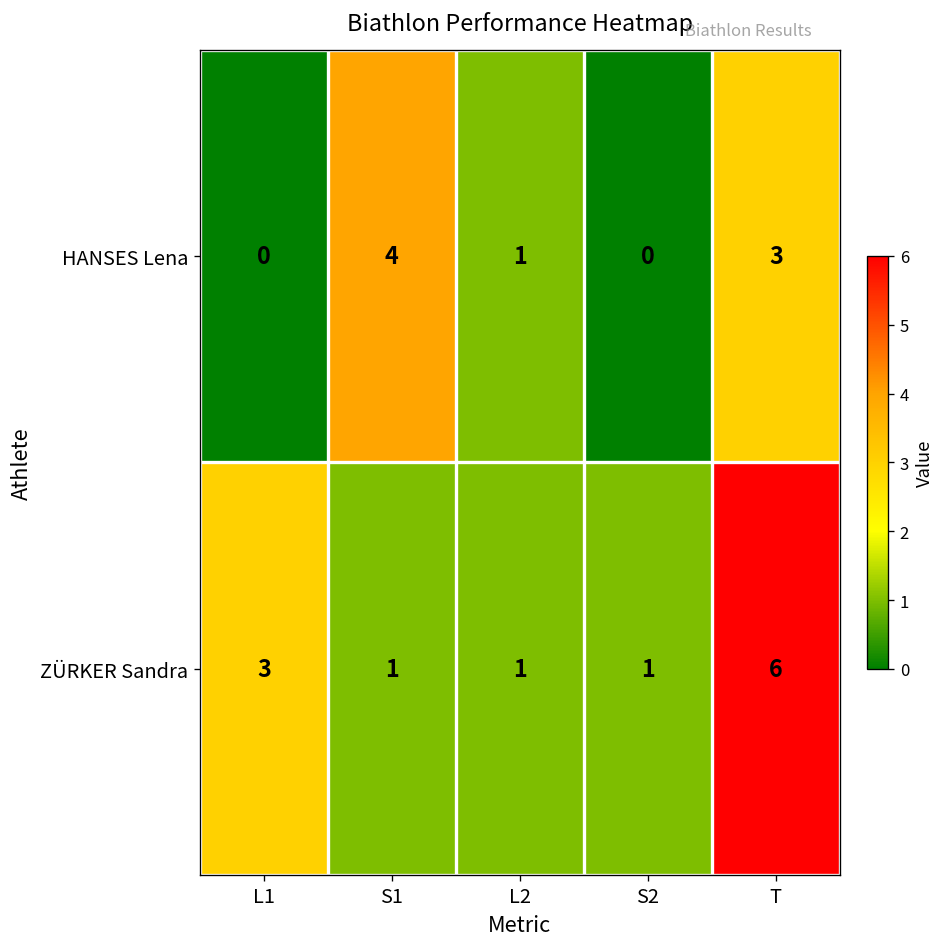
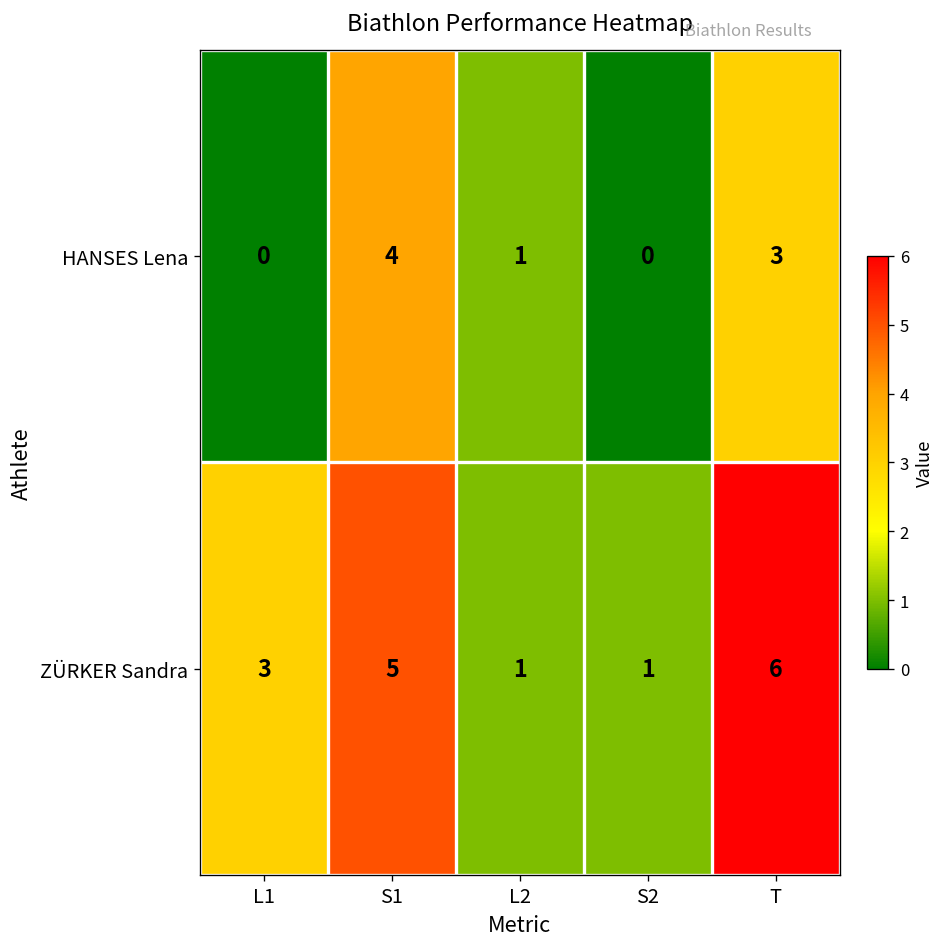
  {
    "HANSES Lena": {
      "L1": 0,
      "S1": 4,
      "L2": 1,
      "S2": 0,
      "T": 3
    },
    "ZÜRKER Sandra": {
      "L1": 3,
-     "S1": 1,
+     "S1": 5,
      "L2": 1,
      "S2": 1,
      "T": 6
    }
  }
